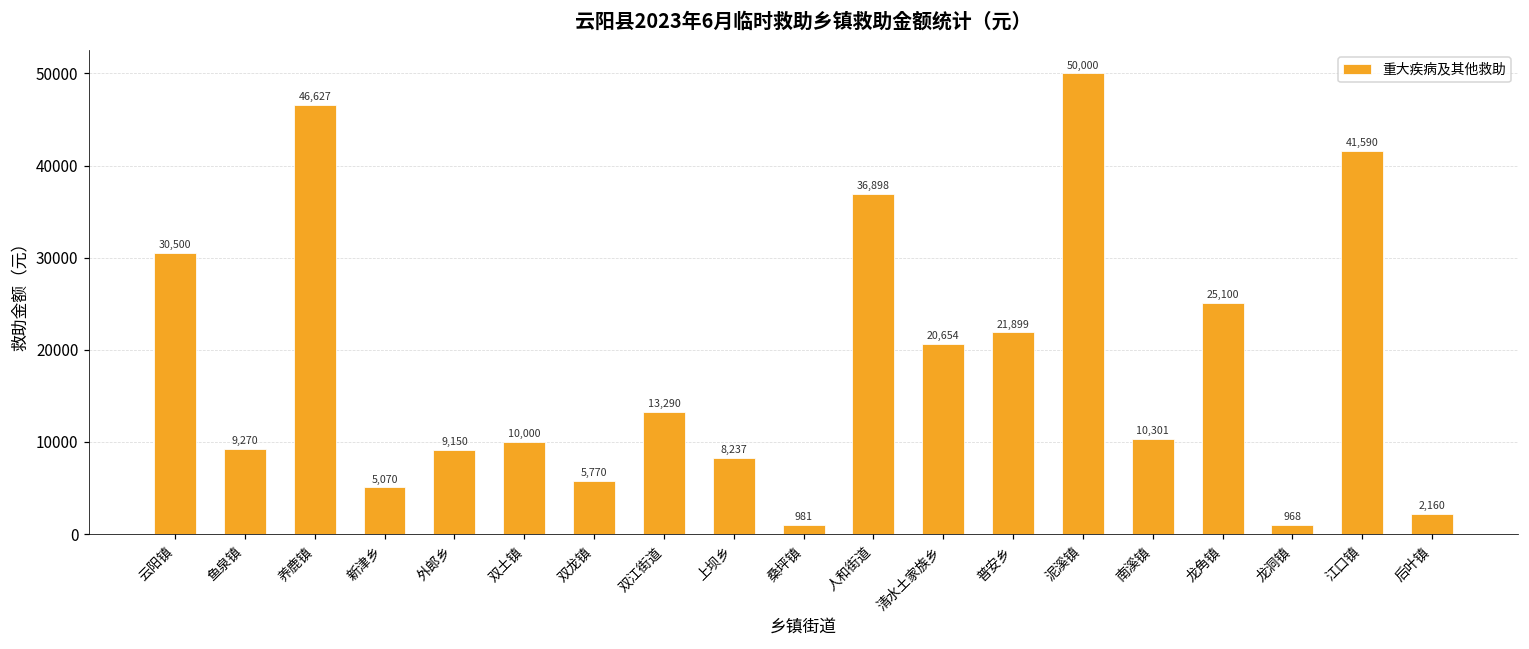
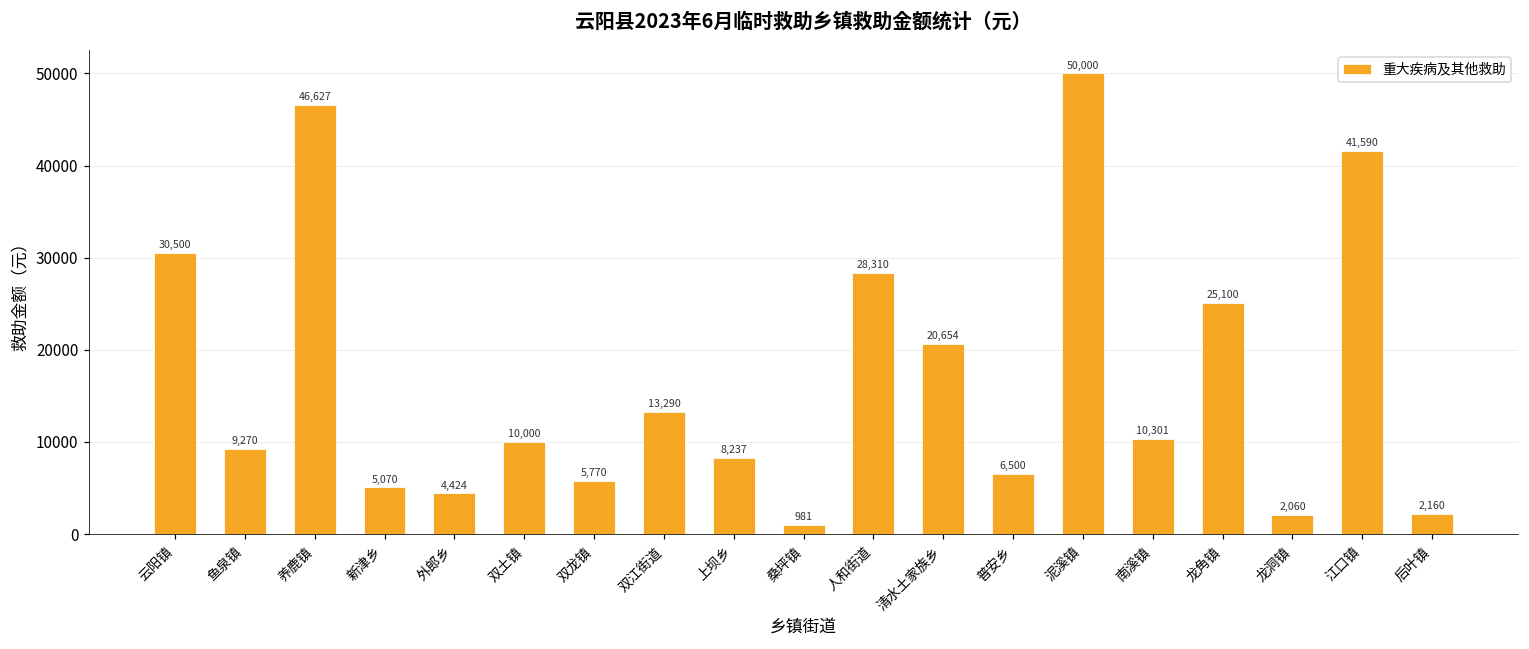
  {
    "云阳镇": "30,500",
    "鱼泉镇": "9,270",
    "养鹿镇": "46,627",
    "新津乡": "5,070",
-   "外郎乡": "9,150",
+   "外郎乡": "4,424",
    "双土镇": "10,000",
    "双龙镇": "5,770",
    "双江街道": "13,290",
    "上坝乡": "8,237",
    "桑坪镇": "981",
-   "人和街道": "36,898",
+   "人和街道": "28,310",
    "清水土家族乡": "20,654",
-   "普安乡": "21,899",
+   "普安乡": "6,500",
    "泥溪镇": "50,000",
    "南溪镇": "10,301",
    "龙角镇": "25,100",
-   "龙洞镇": "968",
+   "龙洞镇": "2,060",
    "江口镇": "41,590",
    "后叶镇": "2,160"
  }
